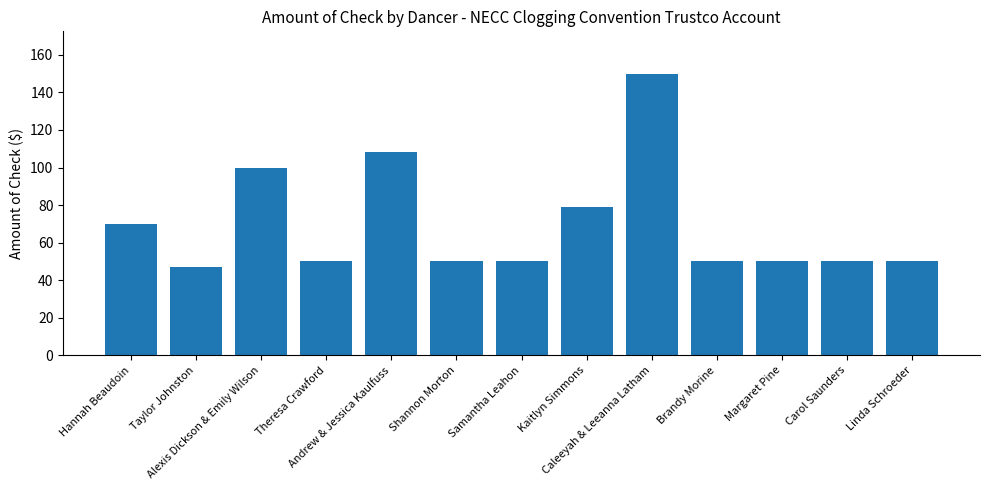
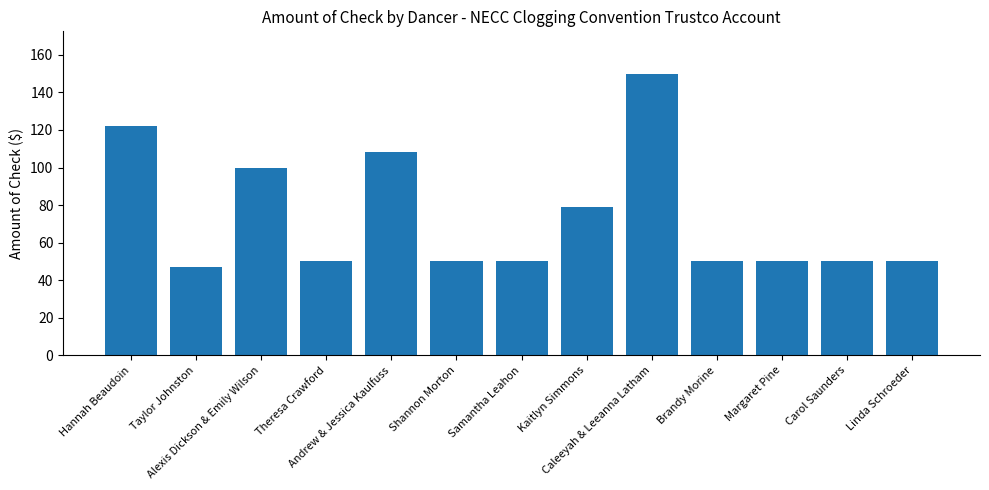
  {
-   "Hannah Beaudoin": 70,
+   "Hannah Beaudoin": 122,
    "Taylor Johnston": 47,
    "Alexis Dickson & Emily Wilson": 100,
    "Theresa Crawford": 50,
    "Andrew & Jessica Kaulfuss": 108,
    "Shannon Morton": 50,
    "Samantha Leahon": 50,
    "Kaitlyn Simmons": 79,
    "Caleeyah & Leeanna Latham": 150,
    "Brandy Morine": 50,
    "Margaret Pine": 50,
    "Carol Saunders": 50,
    "Linda Schroeder": 50
  }
